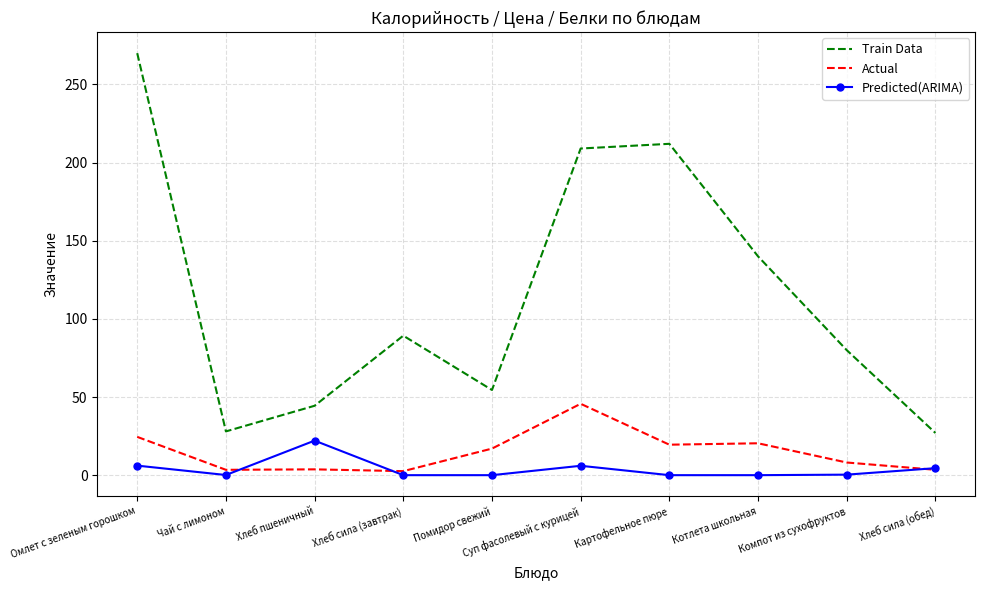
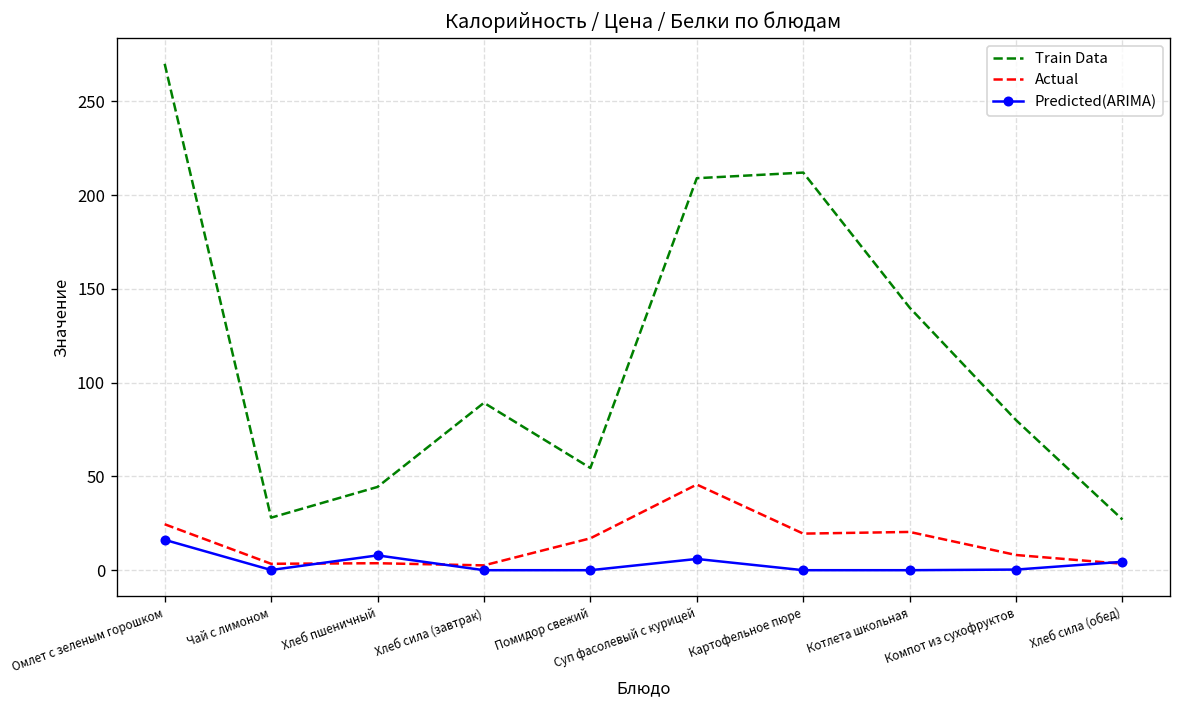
  {
    "Train Data": {
      "Омлет с зеленым горошком": 270,
      "Чай с лимоном": 28,
      "Хлеб пшеничный": 44,
      "Хлеб сила (завтрак)": 89,
      "Помидор свежий": 55,
      "Суп фасолевый с курицей": 209,
      "Картофельное пюре": 212,
      "Котлета школьная": 140,
      "Компот из сухофруктов": 80,
      "Хлеб сила (обед)": 27
    },
    "Actual": {
      "Омлет с зеленым горошком": 25,
      "Чай с лимоном": 3,
      "Хлеб пшеничный": 4,
      "Хлеб сила (завтрак)": 3,
      "Помидор свежий": 17,
      "Суп фасолевый с курицей": 46,
      "Картофельное пюре": 20,
      "Котлета школьная": 20,
      "Компот из сухофруктов": 8
    },
    "Predicted(ARIMA)": {
-     "Омлет с зеленым горошком": 6,
+     "Омлет с зеленым горошком": 16,
      "Чай с лимоном": 0,
-     "Хлеб пшеничный": 22,
+     "Хлеб пшеничный": 8,
      "Хлеб сила (завтрак)": 0,
      "Помидор свежий": 0,
      "Суп фасолевый с курицей": 6,
      "Картофельное пюре": 0,
      "Котлета школьная": 0,
      "Компот из сухофруктов": 0
    }
  }
